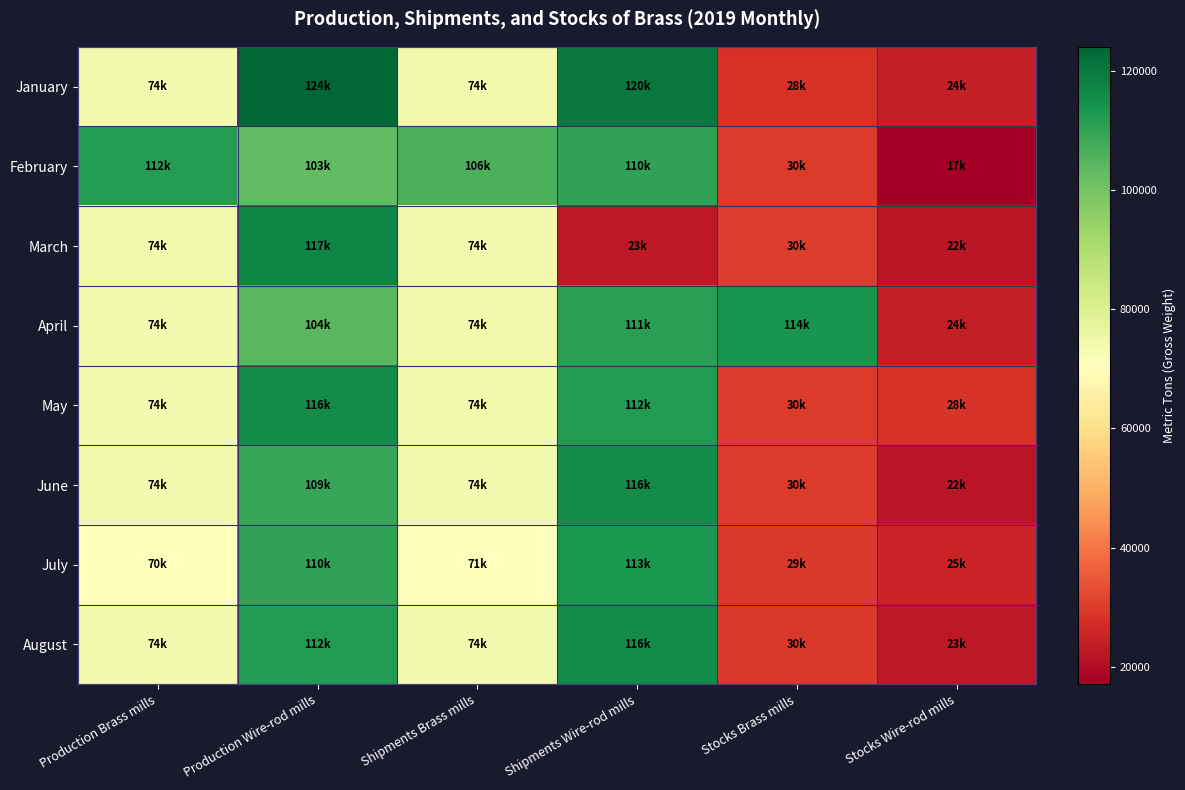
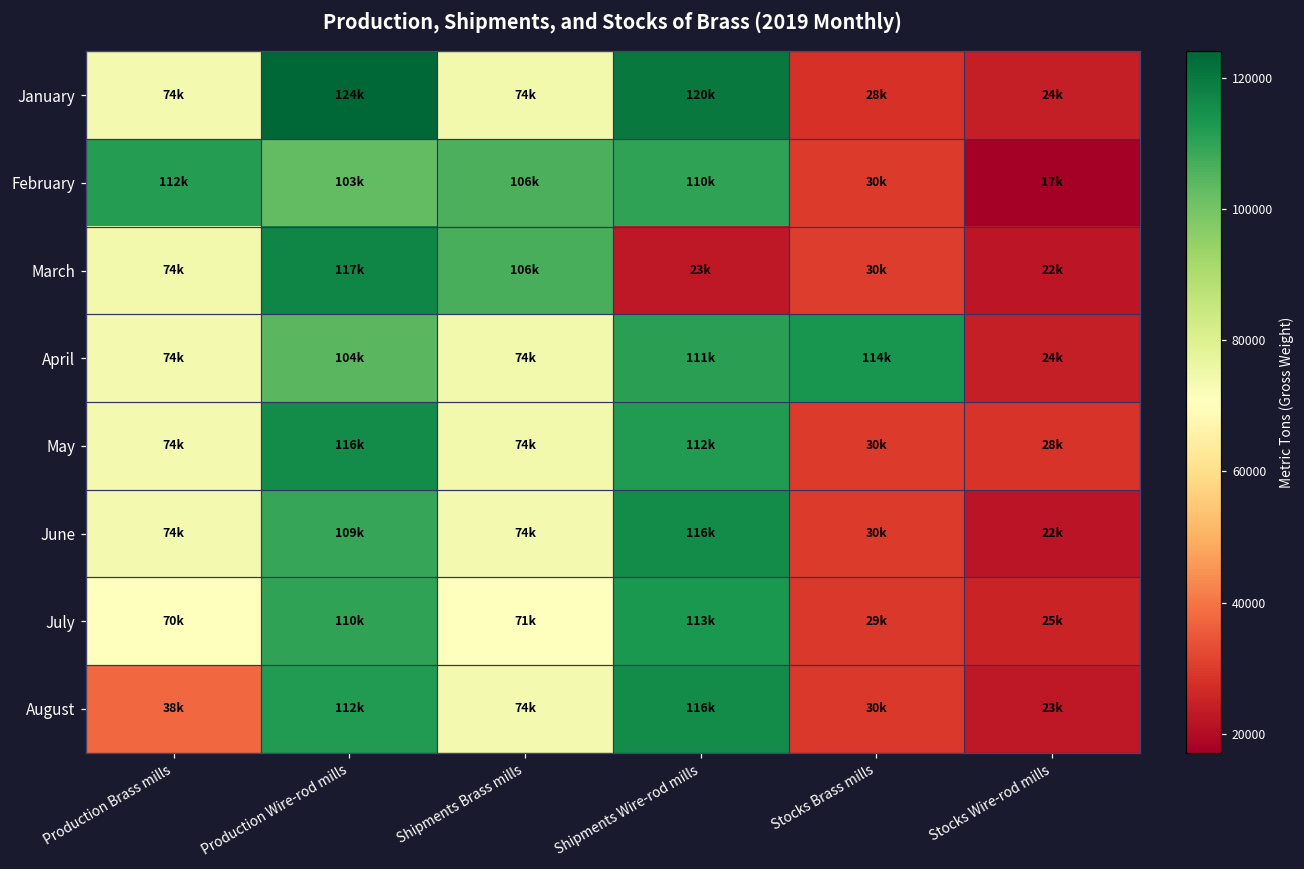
  {
    "January": {
      "Production Brass mills": "74k",
      "Production Wire-rod mills": "124k",
      "Shipments Brass mills": "74k",
      "Shipments Wire-rod mills": "120k",
      "Stocks Brass mills": "28k",
      "Stocks Wire-rod mills": "24k"
    },
    "February": {
      "Production Brass mills": "112k",
      "Production Wire-rod mills": "103k",
      "Shipments Brass mills": "106k",
      "Shipments Wire-rod mills": "110k",
      "Stocks Brass mills": "30k",
      "Stocks Wire-rod mills": "17k"
    },
    "March": {
      "Production Brass mills": "74k",
      "Production Wire-rod mills": "117k",
-     "Shipments Brass mills": "74k",
+     "Shipments Brass mills": "106k",
      "Shipments Wire-rod mills": "23k",
      "Stocks Brass mills": "30k",
      "Stocks Wire-rod mills": "22k"
    },
    "April": {
      "Production Brass mills": "74k",
      "Production Wire-rod mills": "104k",
      "Shipments Brass mills": "74k",
      "Shipments Wire-rod mills": "111k",
      "Stocks Brass mills": "114k",
      "Stocks Wire-rod mills": "24k"
    },
    "May": {
      "Production Brass mills": "74k",
      "Production Wire-rod mills": "116k",
      "Shipments Brass mills": "74k",
      "Shipments Wire-rod mills": "112k",
      "Stocks Brass mills": "30k",
      "Stocks Wire-rod mills": "28k"
    },
    "June": {
      "Production Brass mills": "74k",
      "Production Wire-rod mills": "109k",
      "Shipments Brass mills": "74k",
      "Shipments Wire-rod mills": "116k",
      "Stocks Brass mills": "30k",
      "Stocks Wire-rod mills": "22k"
    },
    "July": {
      "Production Brass mills": "70k",
      "Production Wire-rod mills": "110k",
      "Shipments Brass mills": "71k",
      "Shipments Wire-rod mills": "113k",
      "Stocks Brass mills": "29k",
      "Stocks Wire-rod mills": "25k"
    },
    "August": {
-     "Production Brass mills": "74k",
+     "Production Brass mills": "38k",
      "Production Wire-rod mills": "112k",
      "Shipments Brass mills": "74k",
      "Shipments Wire-rod mills": "116k",
      "Stocks Brass mills": "30k",
      "Stocks Wire-rod mills": "23k"
    }
  }
